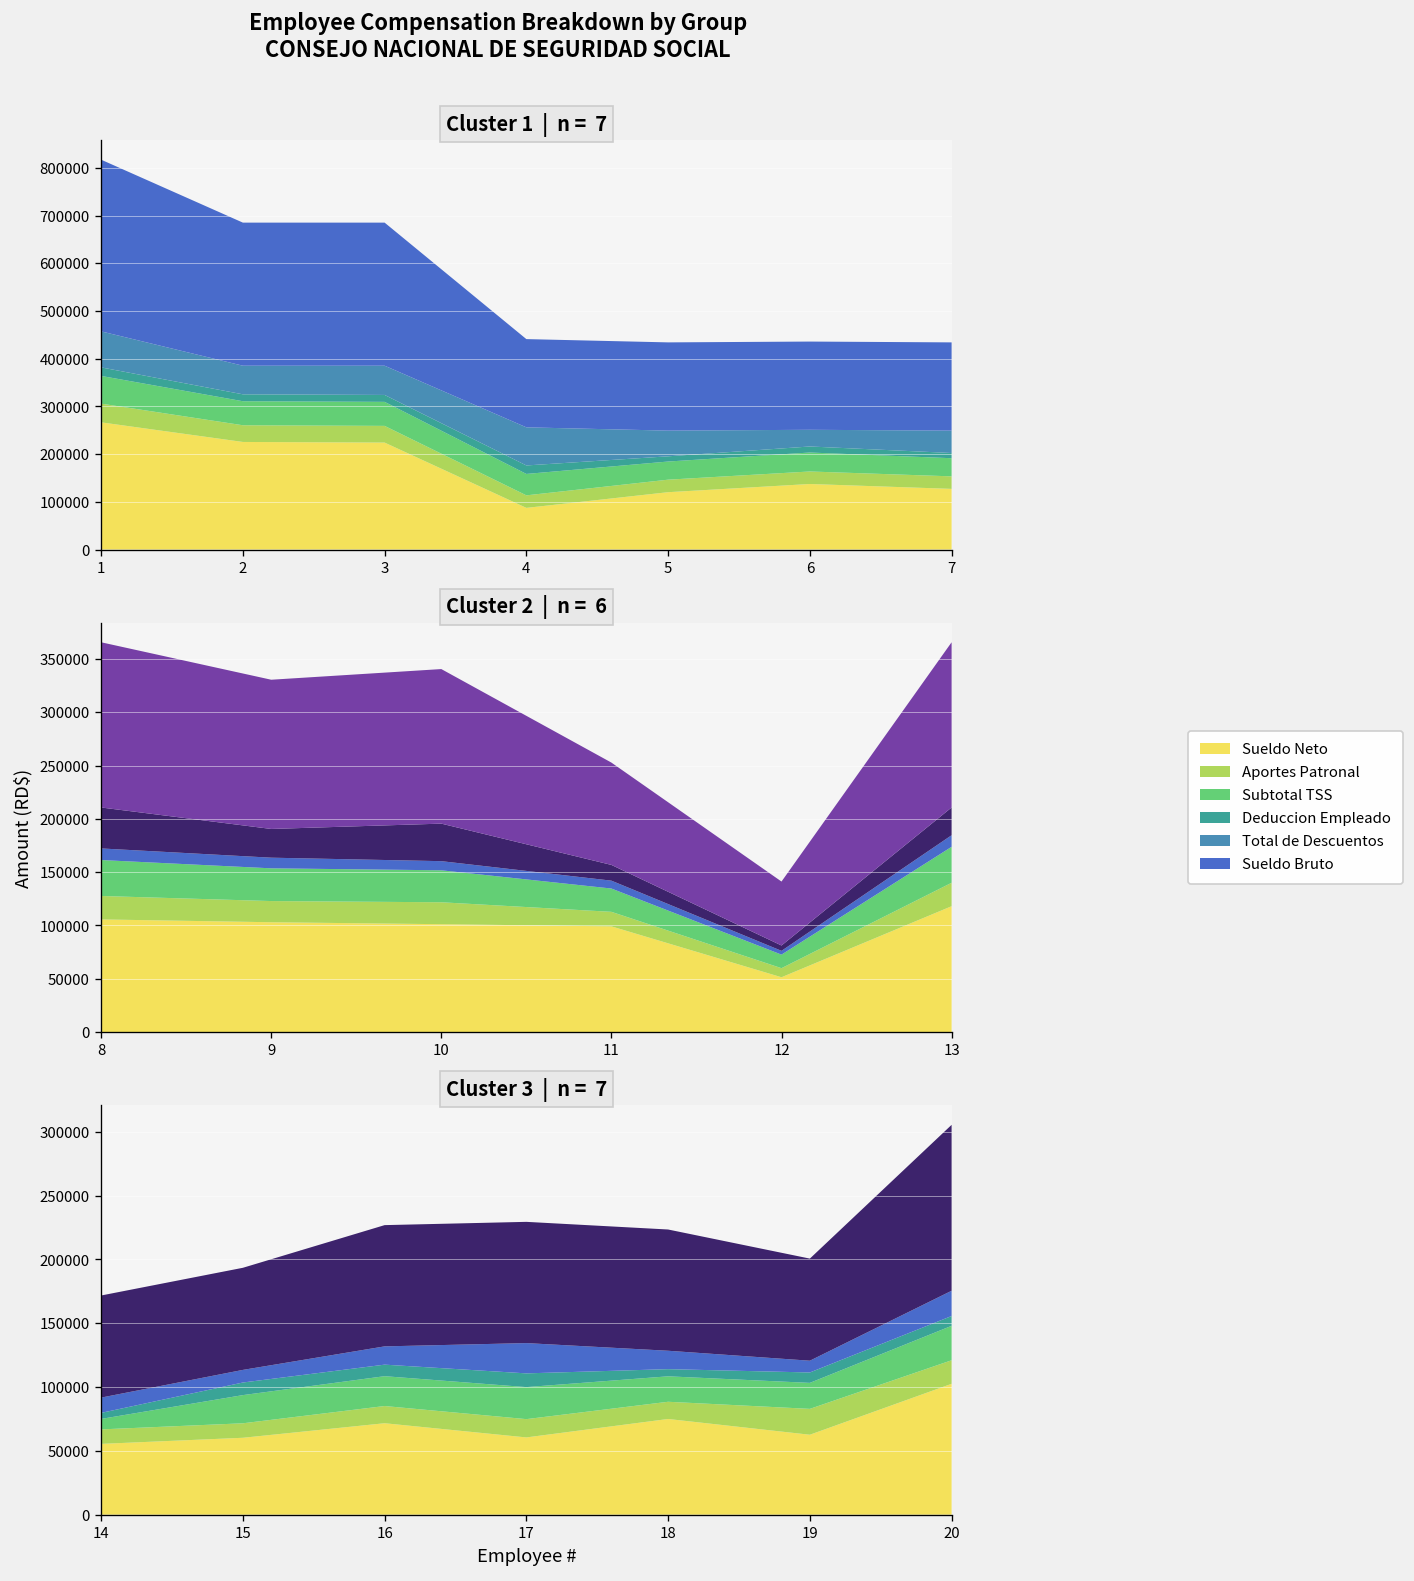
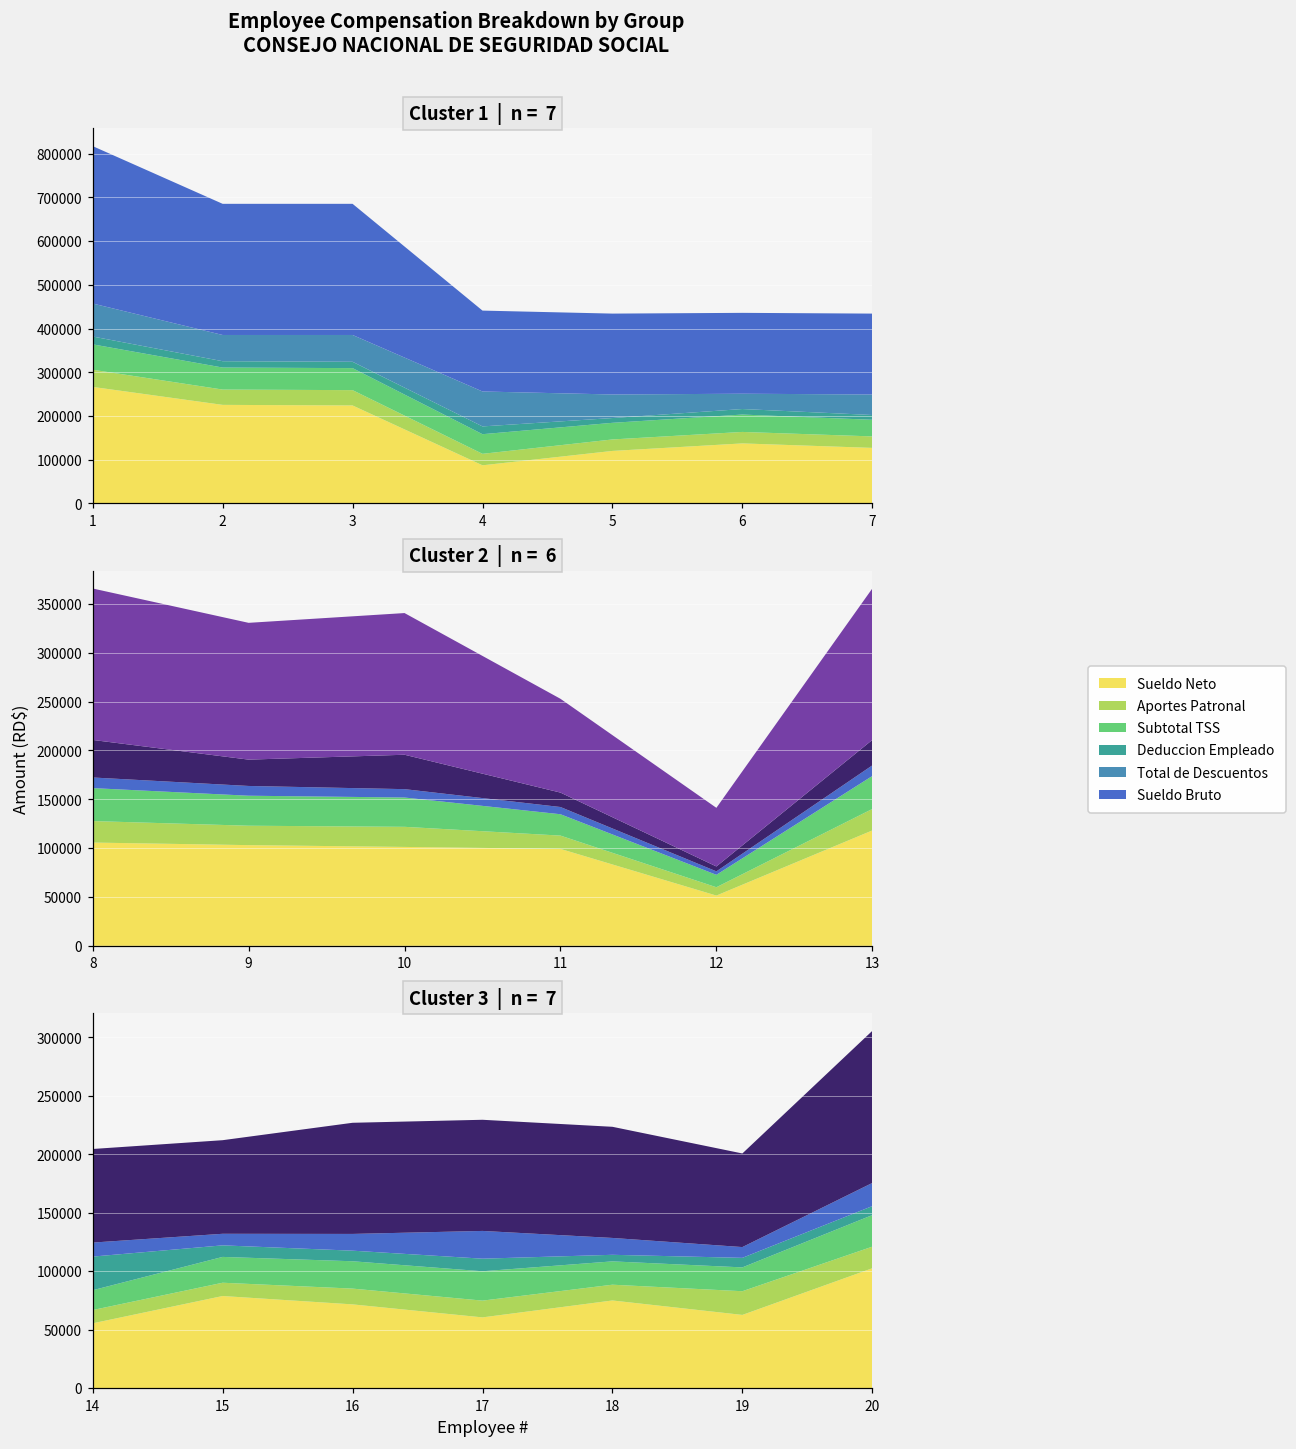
  {
    "Cluster 1 | n = 7": {
      "Sueldo Neto": {
        "1": 270000,
        "2": 230000,
        "3": 220000,
        "4": 90000,
        "5": 120000,
        "6": 140000,
        "7": 130000
      },
      "Aportes Patronal": {
        "1": 40000,
        "2": 40000,
        "3": 40000,
        "4": 30000,
        "5": 30000,
        "6": 30000,
        "7": 30000
      },
      "Subtotal TSS": {
        "1": 60000,
        "2": 50000,
        "3": 50000,
        "4": 40000,
        "5": 40000,
        "6": 40000,
        "7": 40000
      }
    },
    "Cluster 2 | n = 6": {
      "Sueldo Neto": {
        "8": 110000,
        "9": 100000,
        "10": 100000,
        "11": 100000,
        "12": 50000,
        "13": 120000
      },
      "Aportes Patronal": {
        "8": 20000,
        "9": 20000,
        "10": 20000,
        "11": 10000,
        "12": 10000,
        "13": 20000
      },
      "Subtotal TSS": {
        "8": 30000,
        "9": 30000,
        "10": 30000,
        "11": 20000,
        "12": 10000,
        "13": 30000
      }
    },
    "Cluster 3 | n = 7": {
      "Sueldo Neto": {
        "14": 55000,
-       "15": 60000,
+       "15": 79000,
        "16": 72000,
        "17": 61000,
        "18": 75000,
        "19": 63000,
        "20": 103000
      },
      "Aportes Patronal": {
        "14": 11000,
        "15": 11000,
        "16": 13000,
        "17": 14000,
        "18": 13000,
        "19": 20000,
        "20": 18000
      },
      "Subtotal TSS": {
-       "14": 8000,
+       "14": 17000,
        "15": 22000,
        "16": 23000,
        "17": 25000,
        "18": 20000,
        "19": 20000,
        "20": 27000
      },
      "Deduccion Empleado": {
-       "14": 5000,
+       "14": 29000,
        "15": 10000,
        "16": 9000,
        "17": 11000,
        "18": 6000,
        "19": 8000,
        "20": 8000
      }
    }
  }
